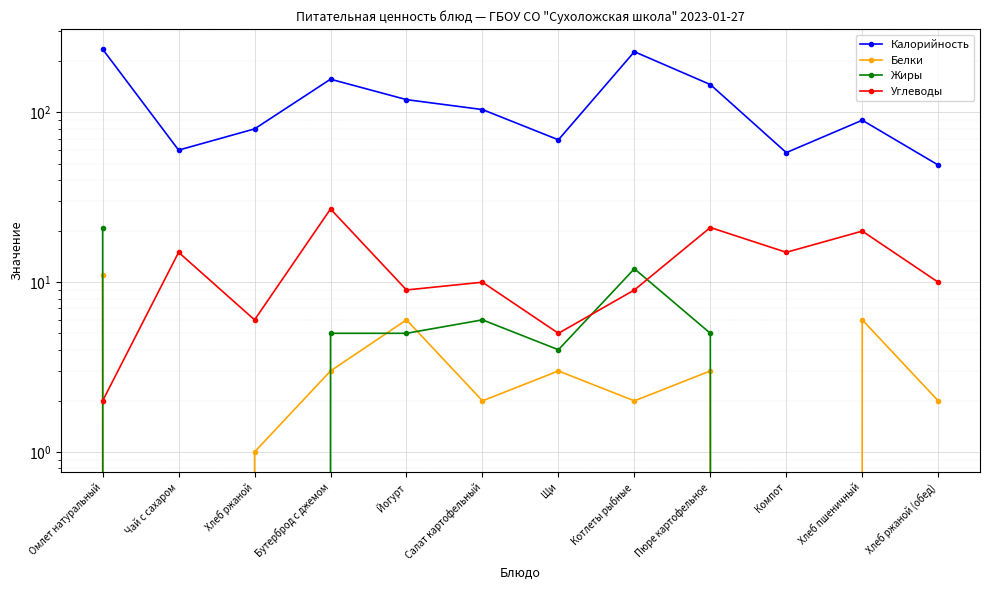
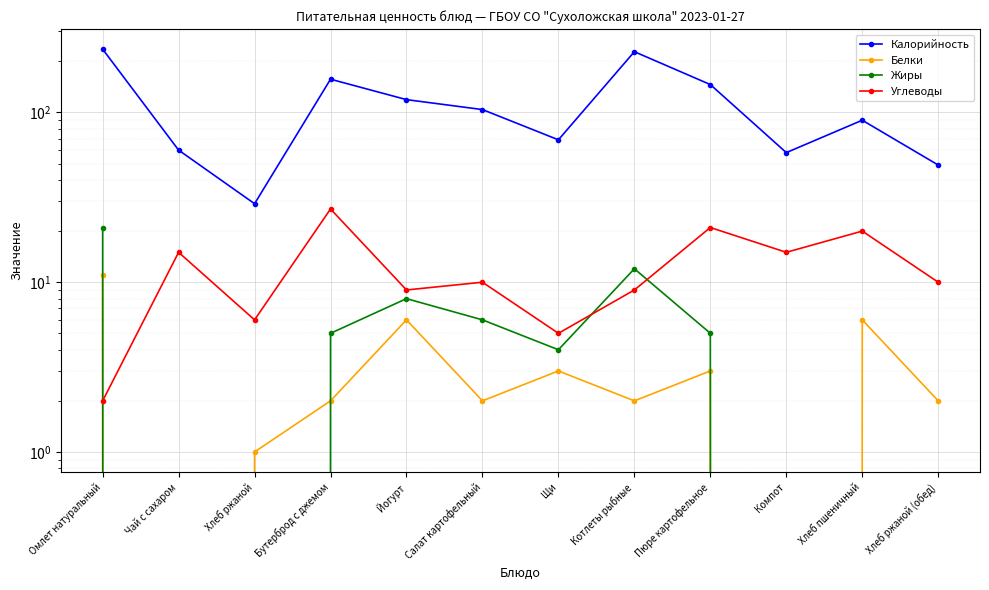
  {
    "Калорийность": {
      "Омлет натуральный": 240,
      "Чай с сахаром": 60,
-     "Хлеб ржаной": 80,
+     "Хлеб ржаной": 29,
      "Бутерброд с джемом": 160,
      "Йогурт": 120,
      "Салат картофельный": 100,
      "Щи": 69,
      "Котлеты рыбные": 230,
      "Пюре картофельное": 150,
      "Компот": 58,
      "Хлеб пшеничный": 90,
      "Хлеб ржаной (обед)": 49
    },
    "Белки": {
      "Омлет натуральный": 11,
      "Хлеб ржаной": 1,
-     "Бутерброд с джемом": 3,
+     "Бутерброд с джемом": 2,
      "Йогурт": 6,
      "Салат картофельный": 2,
      "Щи": 3,
      "Котлеты рыбные": 2,
      "Пюре картофельное": 3,
      "Хлеб пшеничный": 6,
      "Хлеб ржаной (обед)": 2
    },
    "Жиры": {
      "Омлет натуральный": 21,
      "Бутерброд с джемом": 5,
-     "Йогурт": 5,
+     "Йогурт": 8,
      "Салат картофельный": 6,
      "Щи": 4,
      "Котлеты рыбные": 12,
      "Пюре картофельное": 5
    },
    "Углеводы": {
      "Омлет натуральный": 2,
      "Чай с сахаром": 15,
      "Хлеб ржаной": 6,
      "Бутерброд с джемом": 27,
      "Йогурт": 9,
      "Салат картофельный": 10,
      "Щи": 5,
      "Котлеты рыбные": 9,
      "Пюре картофельное": 21,
      "Компот": 15,
      "Хлеб пшеничный": 20,
      "Хлеб ржаной (обед)": 10
    }
  }
